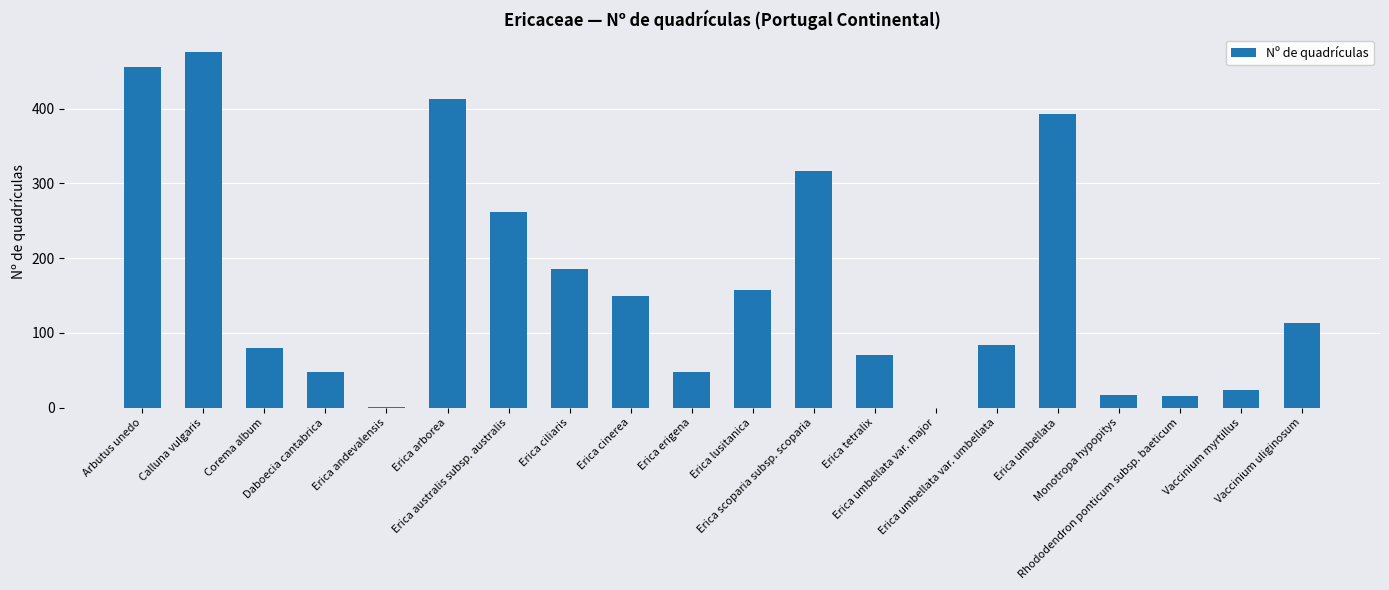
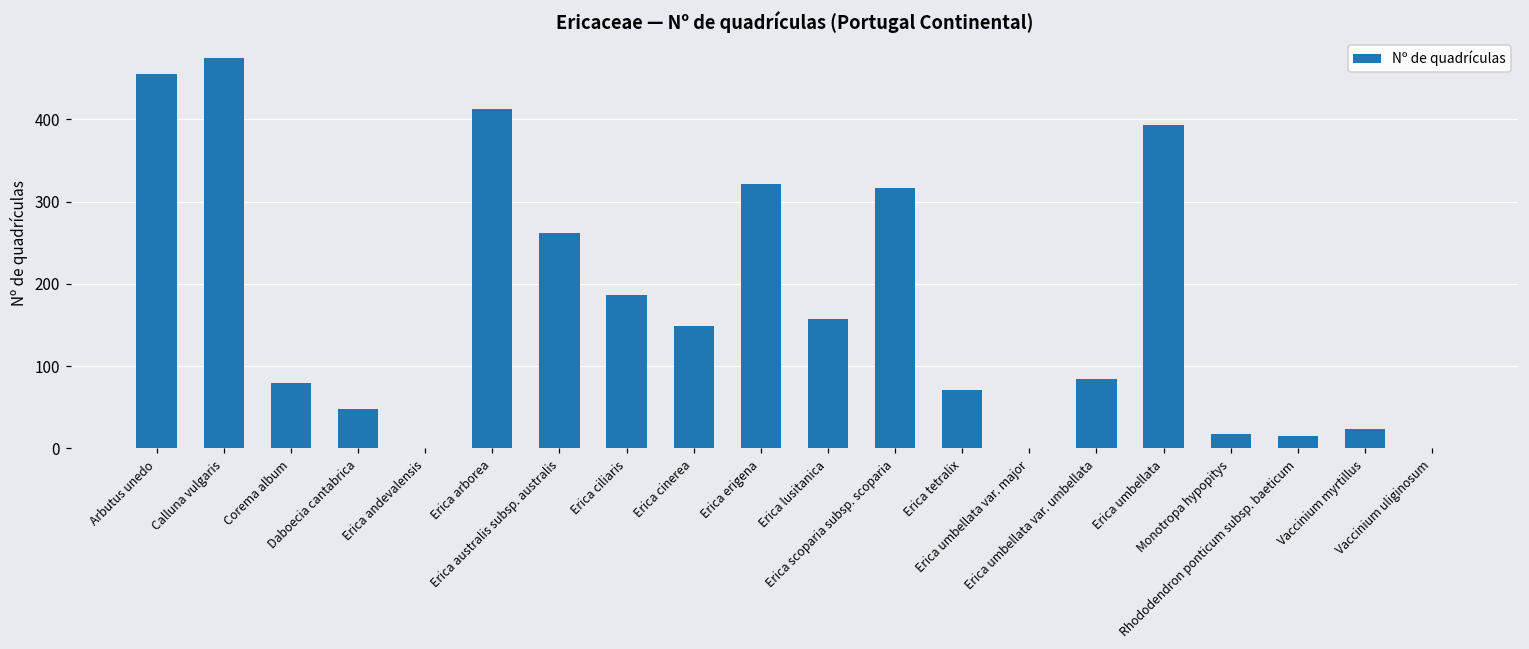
  {
    "Arbutus unedo": 460,
    "Calluna vulgaris": 480,
    "Corema album": 80,
    "Daboecia cantabrica": 50,
    "Erica arborea": 410,
    "Erica australis subsp. australis": 260,
    "Erica ciliaris": 190,
    "Erica cinerea": 150,
-   "Erica erigena": 50,
+   "Erica erigena": 320,
    "Erica lusitanica": 160,
    "Erica scoparia subsp. scoparia": 320,
    "Erica tetralix": 70,
    "Erica umbellata var. major": 0,
    "Erica umbellata var. umbellata": 80,
    "Erica umbellata": 390,
    "Monotropa hypopitys": 20,
    "Rhododendron ponticum subsp. baeticum": 20,
    "Vaccinium myrtillus": 20,
-   "Vaccinium uliginosum": 110
+   "Vaccinium uliginosum": 0
  }
